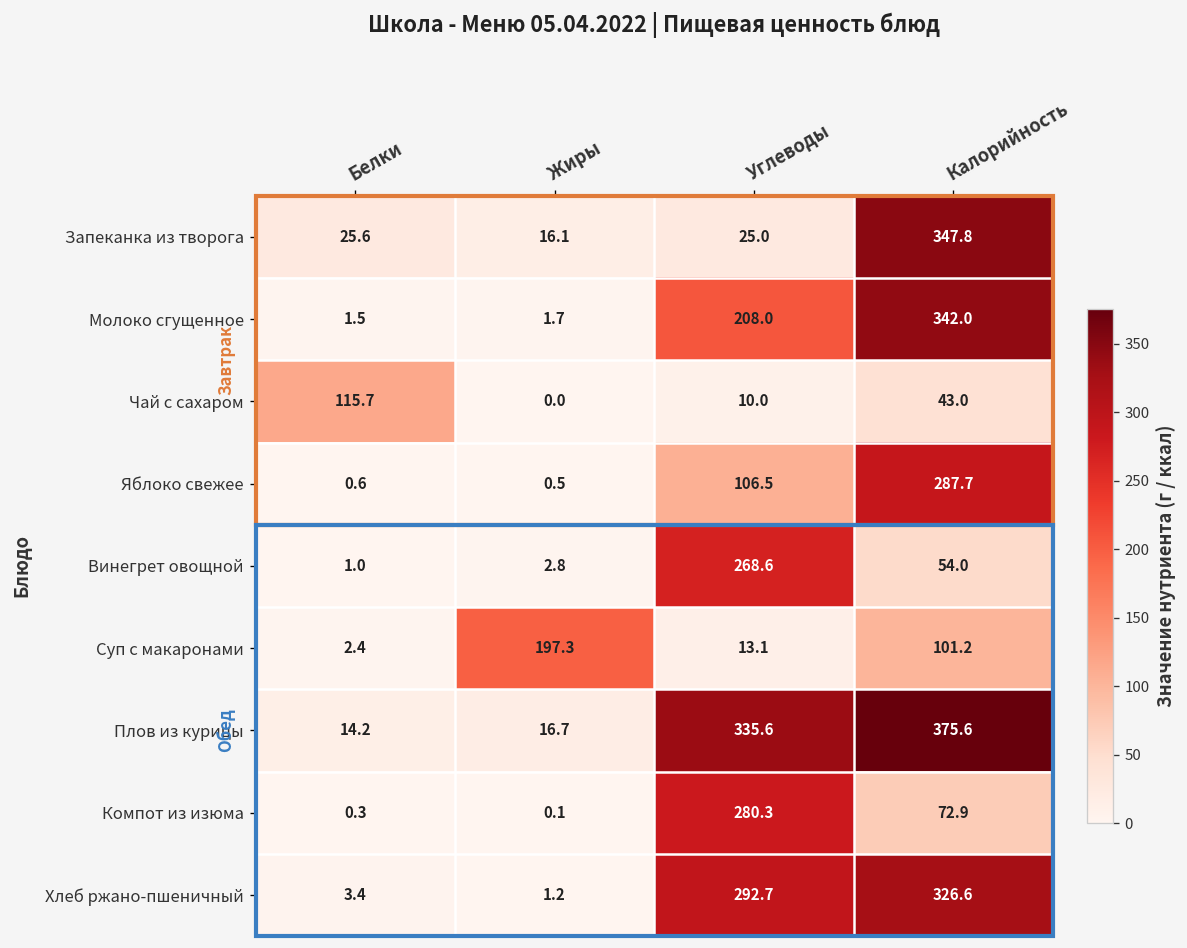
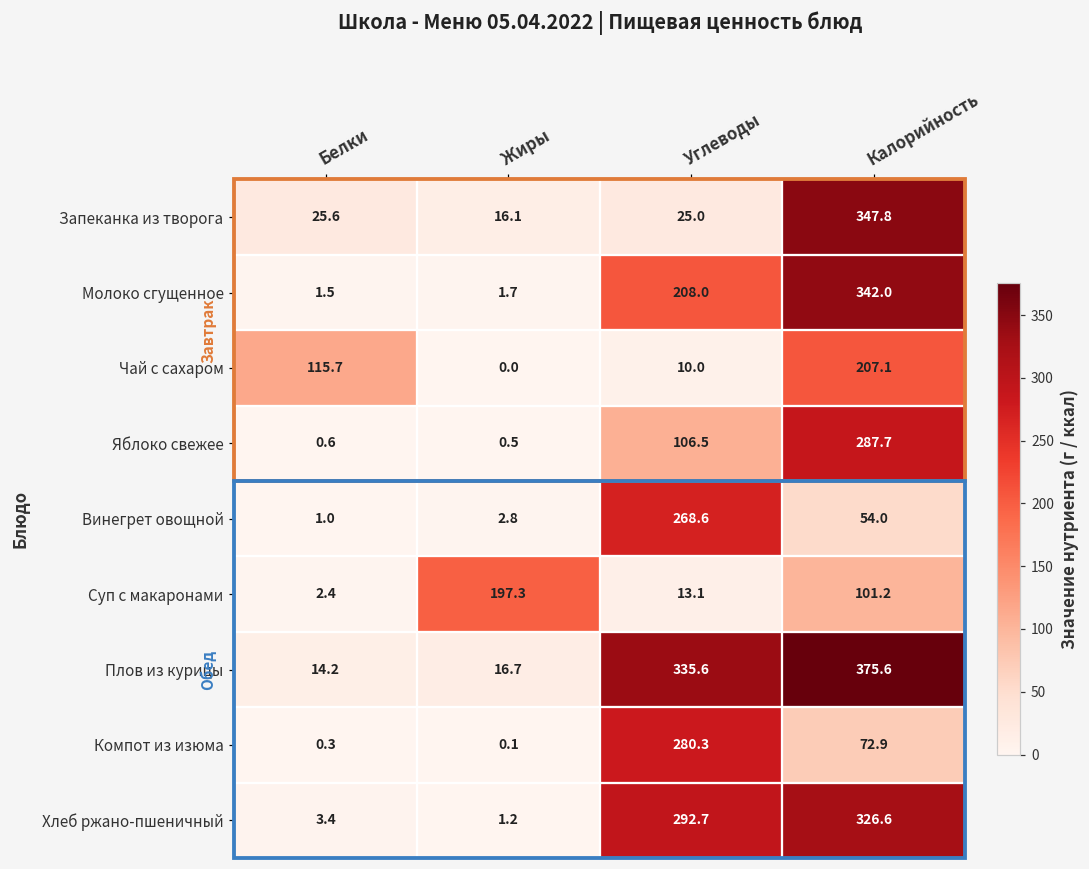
  {
    "Чай с сахаром": {
-     "Калорийность": 43.0
+     "Калорийность": 207.1
    }
  }
